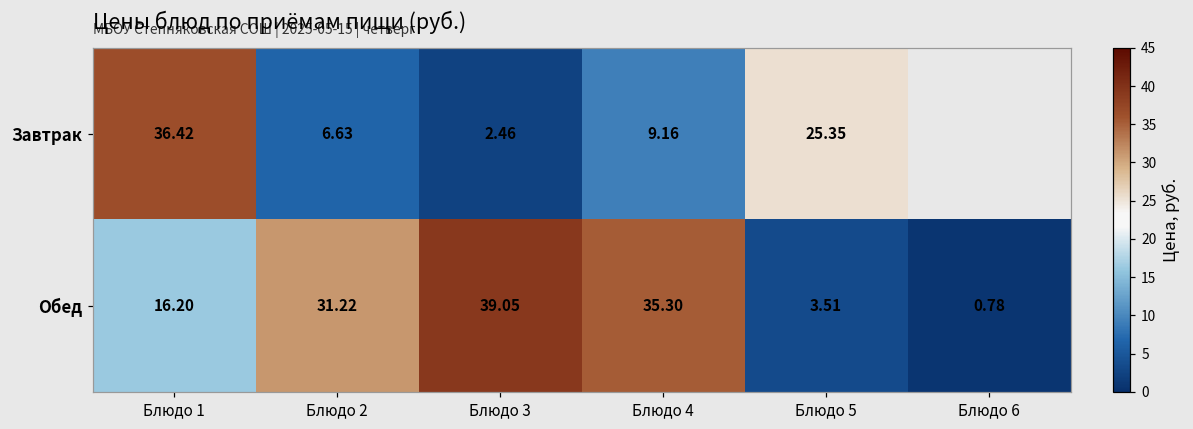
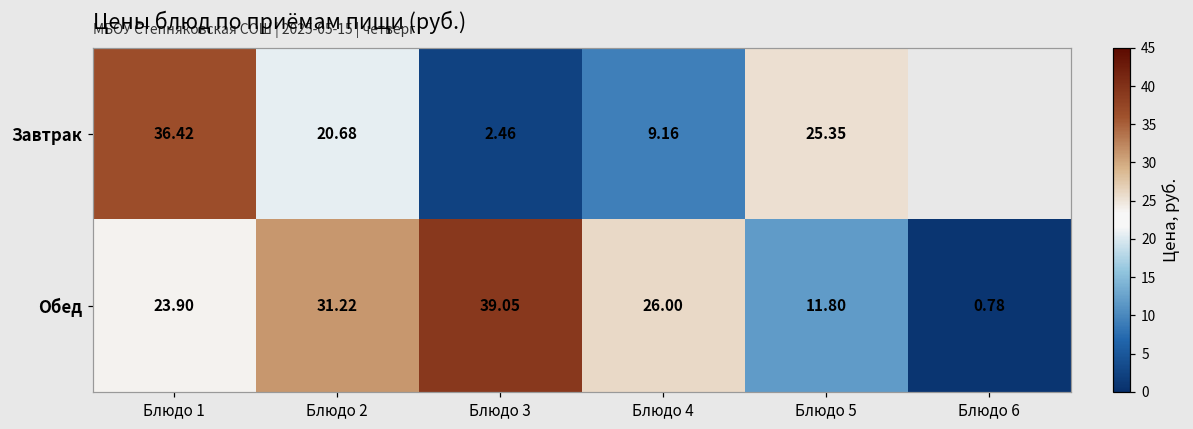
  {
    "Завтрак": {
      "Блюдо 1": 36.42,
-     "Блюдо 2": 6.63,
+     "Блюдо 2": 20.68,
      "Блюдо 3": 2.46,
      "Блюдо 4": 9.16,
      "Блюдо 5": 25.35
    },
    "Обед": {
-     "Блюдо 1": 16.20,
+     "Блюдо 1": 23.90,
      "Блюдо 2": 31.22,
      "Блюдо 3": 39.05,
-     "Блюдо 4": 35.30,
-     "Блюдо 5": 3.51,
+     "Блюдо 4": 26.00,
+     "Блюдо 5": 11.80,
      "Блюдо 6": 0.78
    }
  }
